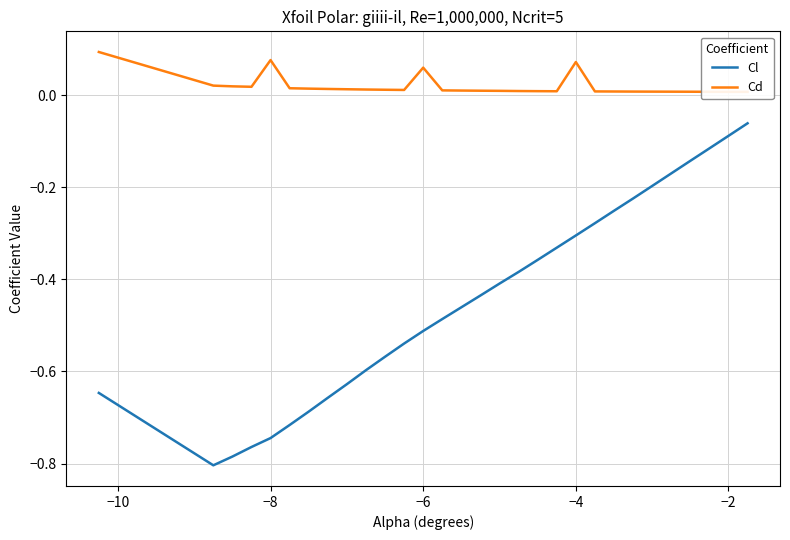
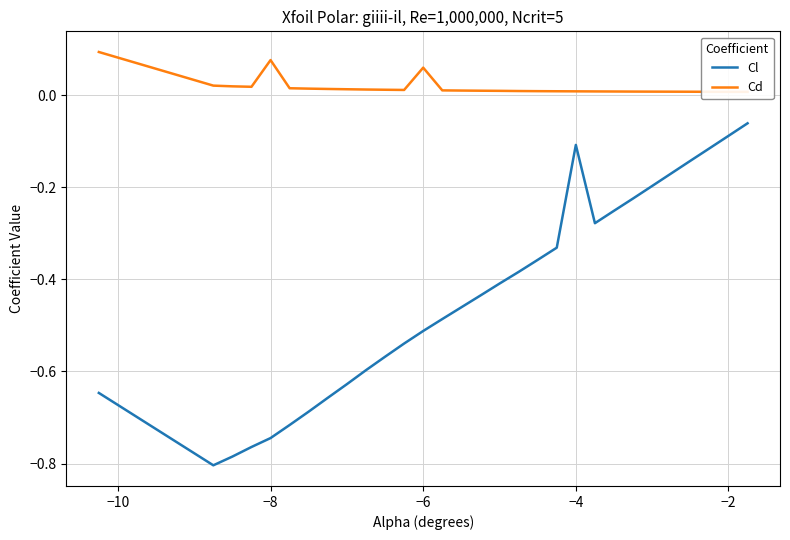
  {
    "Cl": {
      "−8": -0.74,
      "−6": -0.51,
-     "−4": -0.30,
+     "−4": -0.11,
      "−2": -0.09
    },
    "Cd": {
      "−8": 0.08,
      "−6": 0.06,
-     "−4": 0.07
+     "−4": 0.01
    }
  }
